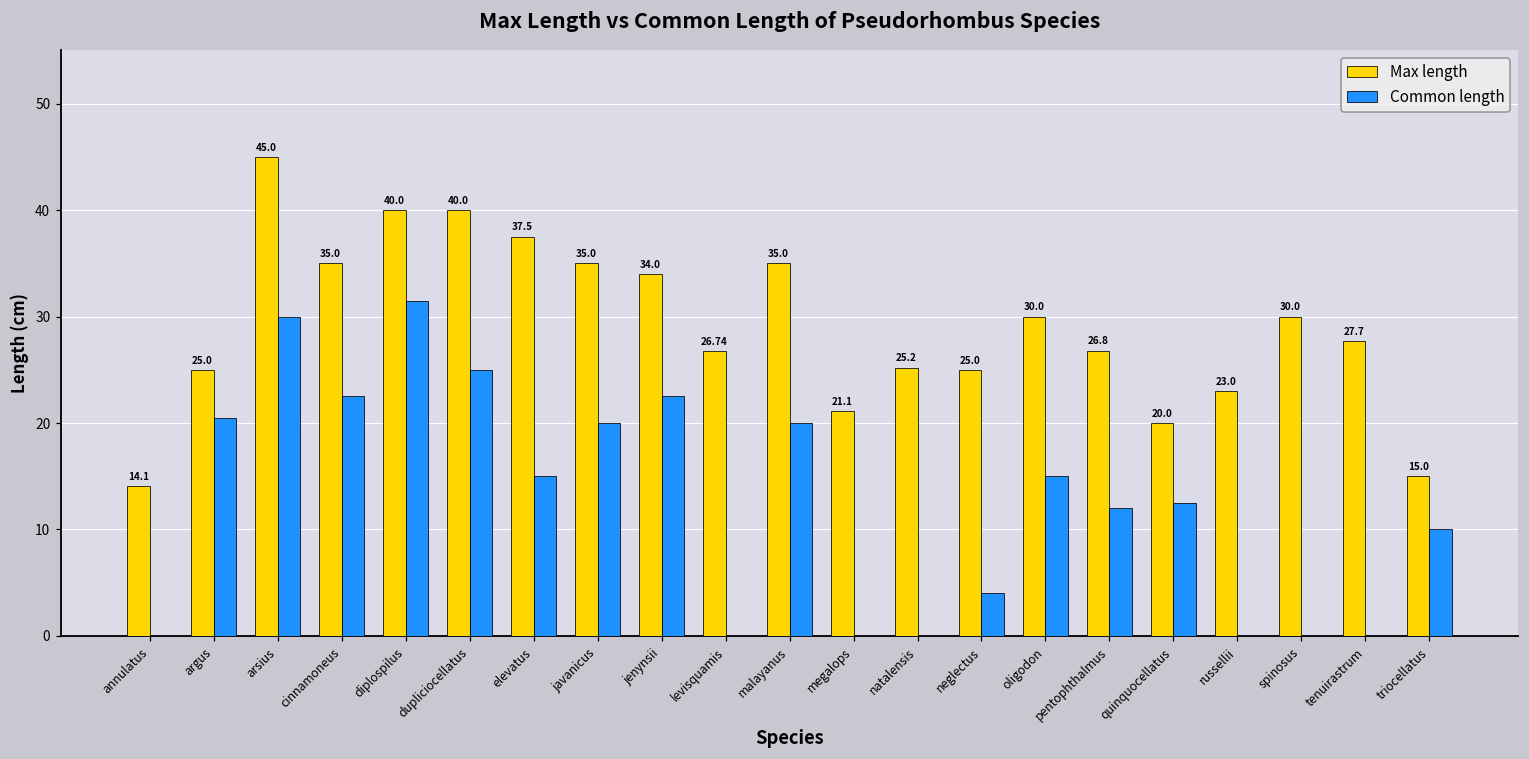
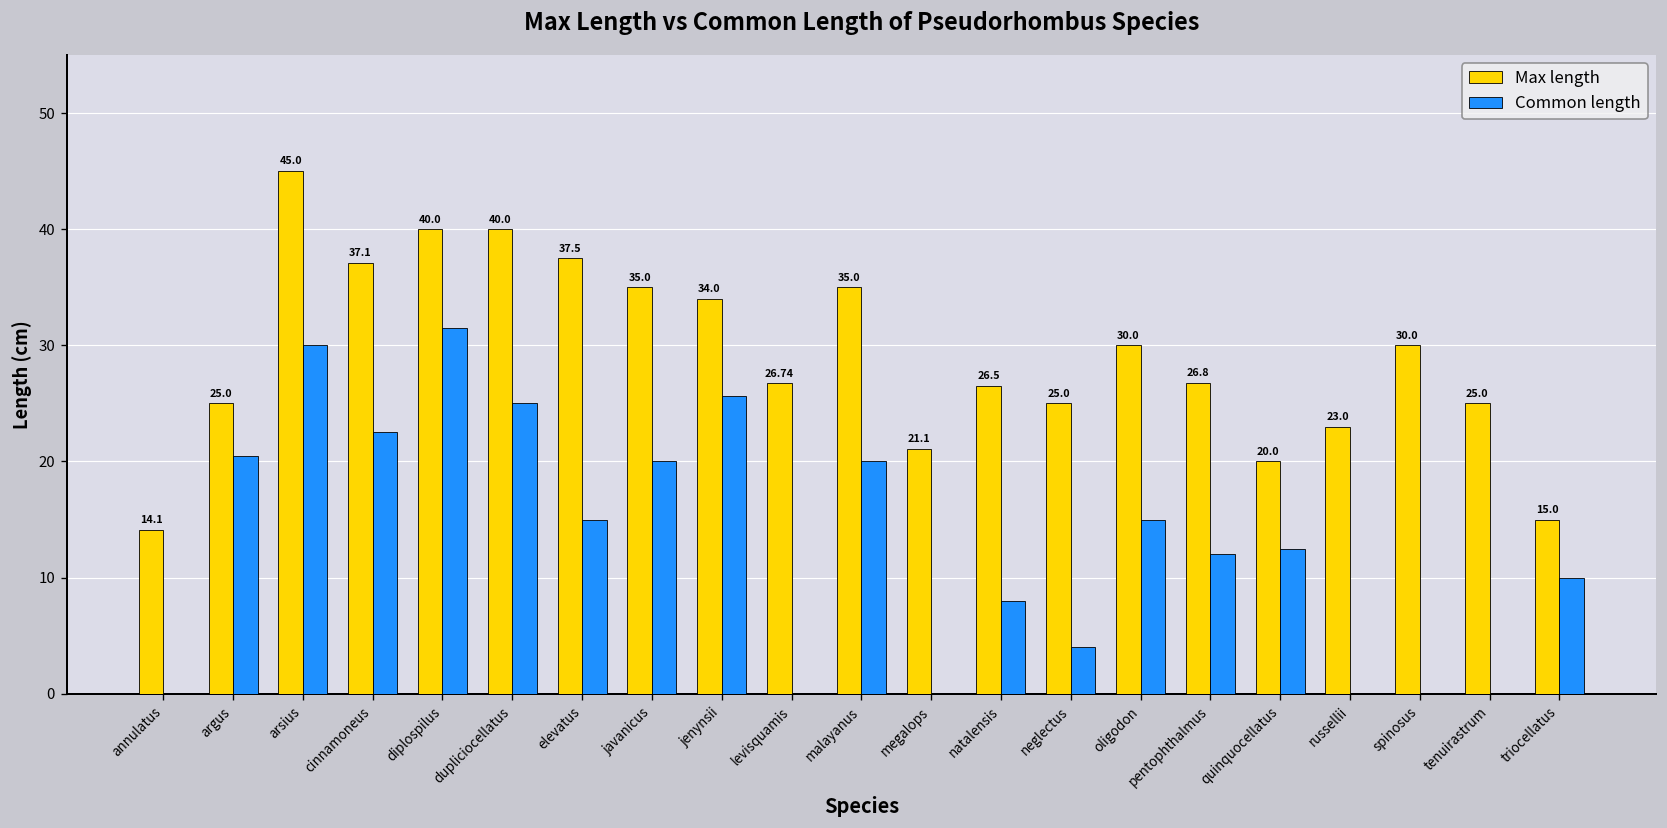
  {
    "Max length": {
      "annulatus": 14.1,
      "argus": 25.0,
      "arsius": 45.0,
-     "cinnamoneus": 35.0,
+     "cinnamoneus": 37.1,
      "diplospilus": 40.0,
      "dupliciocellatus": 40.0,
      "elevatus": 37.5,
      "javanicus": 35.0,
      "jenynsii": 34.0,
      "levisquamis": 26.74,
      "malayanus": 35.0,
      "megalops": 21.1,
-     "natalensis": 25.2,
+     "natalensis": 26.5,
      "neglectus": 25.0,
      "oligodon": 30.0,
      "pentophthalmus": 26.8,
      "quinquocellatus": 20.0,
      "russellii": 23.0,
      "spinosus": 30.0,
-     "tenuirastrum": 27.7,
+     "tenuirastrum": 25.0,
      "triocellatus": 15.0
    },
    "Common length": {
      "annulatus": 0,
      "argus": 21,
      "arsius": 30,
      "cinnamoneus": 23,
      "diplospilus": 32,
      "dupliciocellatus": 25,
      "elevatus": 15,
      "javanicus": 20,
-     "jenynsii": 23,
+     "jenynsii": 26,
      "levisquamis": 0,
      "malayanus": 20,
      "megalops": 0,
-     "natalensis": 0,
+     "natalensis": 8,
      "neglectus": 4,
      "oligodon": 15,
      "pentophthalmus": 12,
      "quinquocellatus": 13,
      "russellii": 0,
      "spinosus": 0,
      "tenuirastrum": 0,
      "triocellatus": 10
    }
  }
